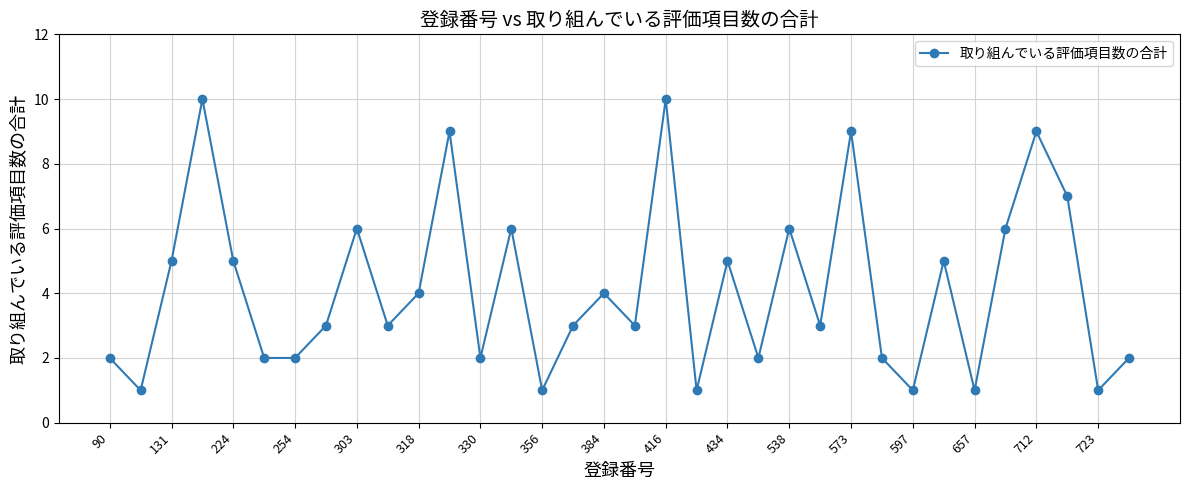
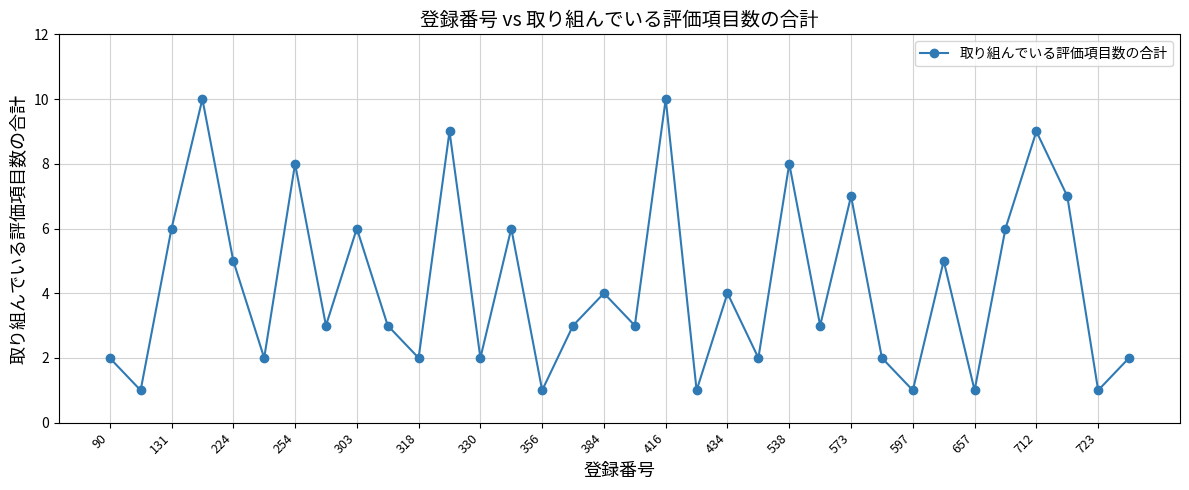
  {
    "90": 2,
-   "131": 5,
+   "131": 6,
    "224": 5,
-   "254": 2,
+   "254": 8,
    "303": 6,
-   "318": 4,
+   "318": 2,
    "330": 2,
    "356": 1,
    "384": 4,
    "416": 10,
-   "434": 5,
-   "538": 6,
-   "573": 9,
+   "434": 4,
+   "538": 8,
+   "573": 7,
    "597": 1,
    "657": 1,
    "712": 9,
    "723": 1
  }
